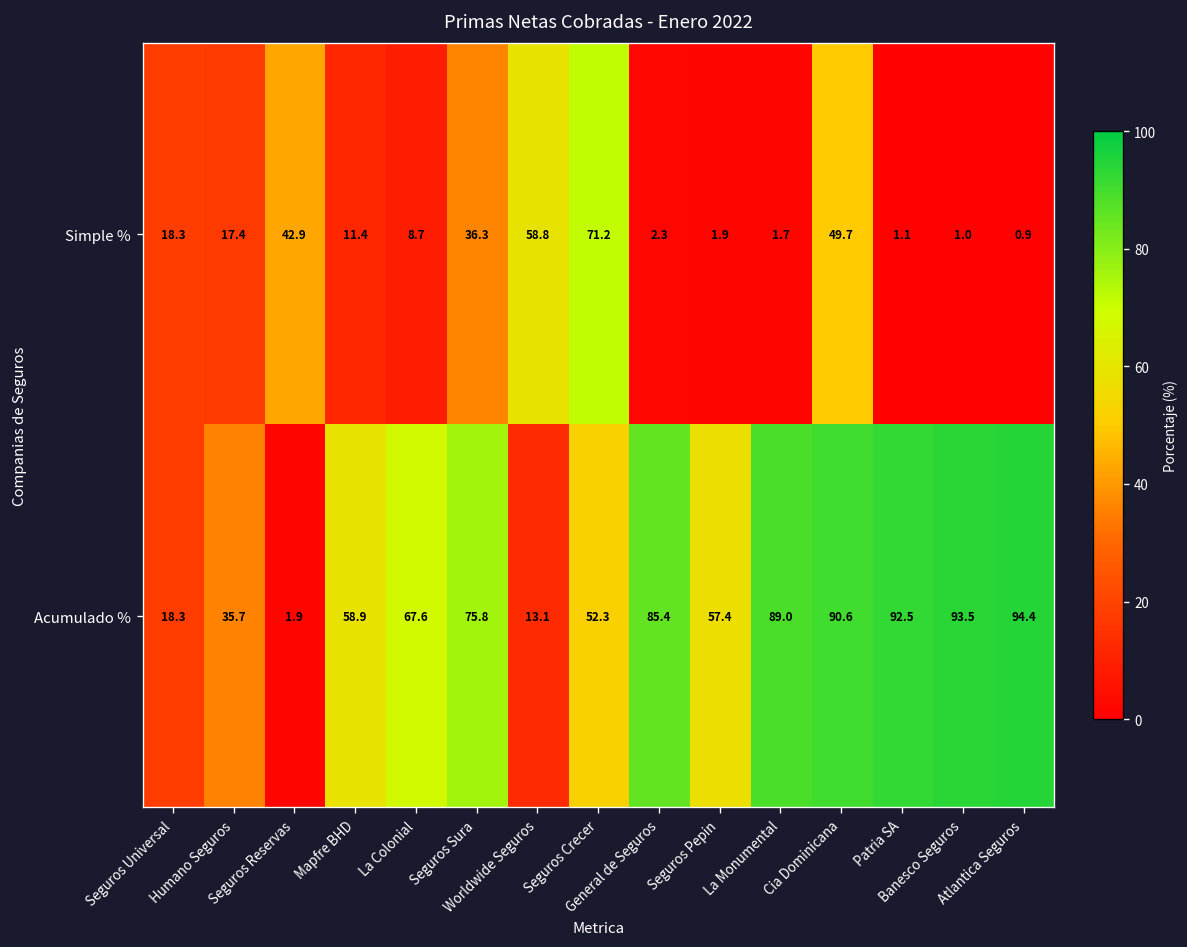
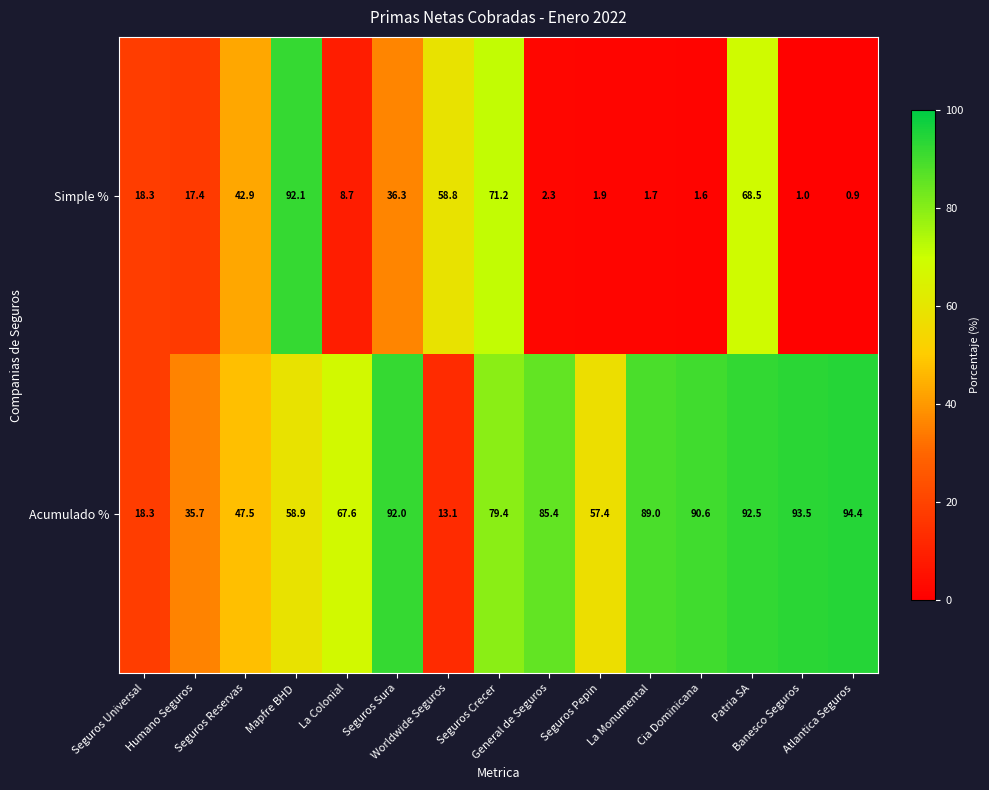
  {
    "Simple %": {
      "Seguros Universal": 18.3,
      "Humano Seguros": 17.4,
      "Seguros Reservas": 42.9,
-     "Mapfre BHD": 11.4,
+     "Mapfre BHD": 92.1,
      "La Colonial": 8.7,
      "Seguros Sura": 36.3,
      "Worldwide Seguros": 58.8,
      "Seguros Crecer": 71.2,
      "General de Seguros": 2.3,
      "Seguros Pepin": 1.9,
      "La Monumental": 1.7,
-     "Cia Dominicana": 49.7,
-     "Patria SA": 1.1,
+     "Cia Dominicana": 1.6,
+     "Patria SA": 68.5,
      "Banesco Seguros": 1.0,
      "Atlantica Seguros": 0.9
    },
    "Acumulado %": {
      "Seguros Universal": 18.3,
      "Humano Seguros": 35.7,
-     "Seguros Reservas": 1.9,
+     "Seguros Reservas": 47.5,
      "Mapfre BHD": 58.9,
      "La Colonial": 67.6,
-     "Seguros Sura": 75.8,
+     "Seguros Sura": 92.0,
      "Worldwide Seguros": 13.1,
-     "Seguros Crecer": 52.3,
+     "Seguros Crecer": 79.4,
      "General de Seguros": 85.4,
      "Seguros Pepin": 57.4,
      "La Monumental": 89.0,
      "Cia Dominicana": 90.6,
      "Patria SA": 92.5,
      "Banesco Seguros": 93.5,
      "Atlantica Seguros": 94.4
    }
  }
